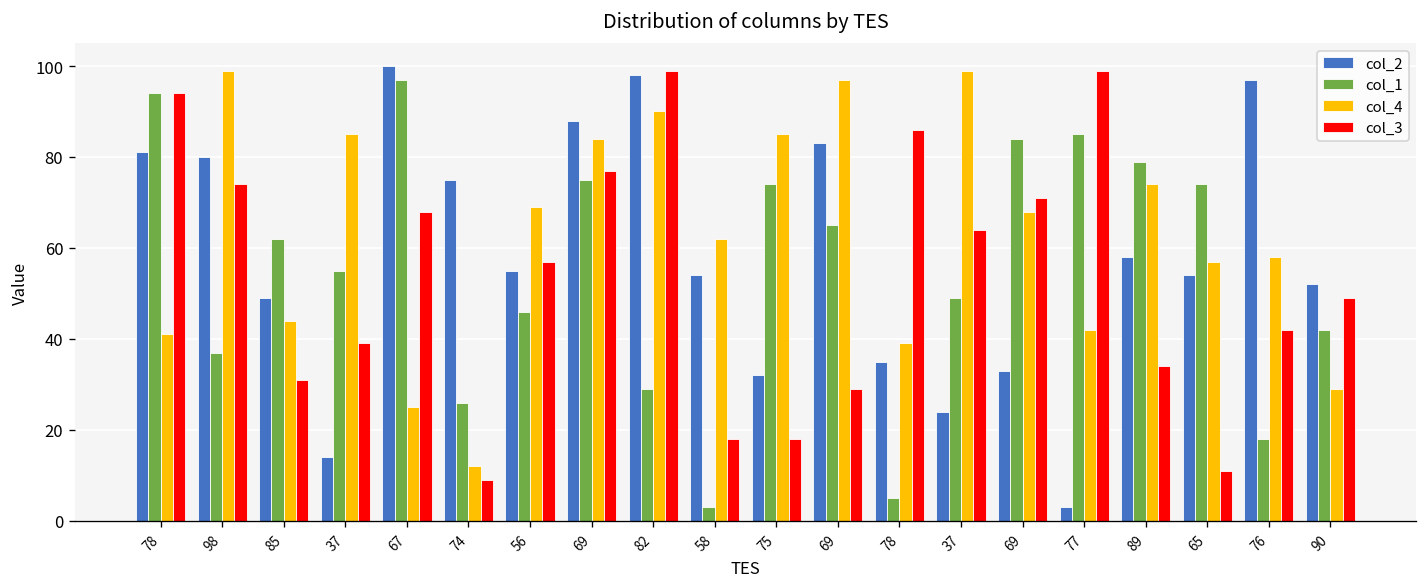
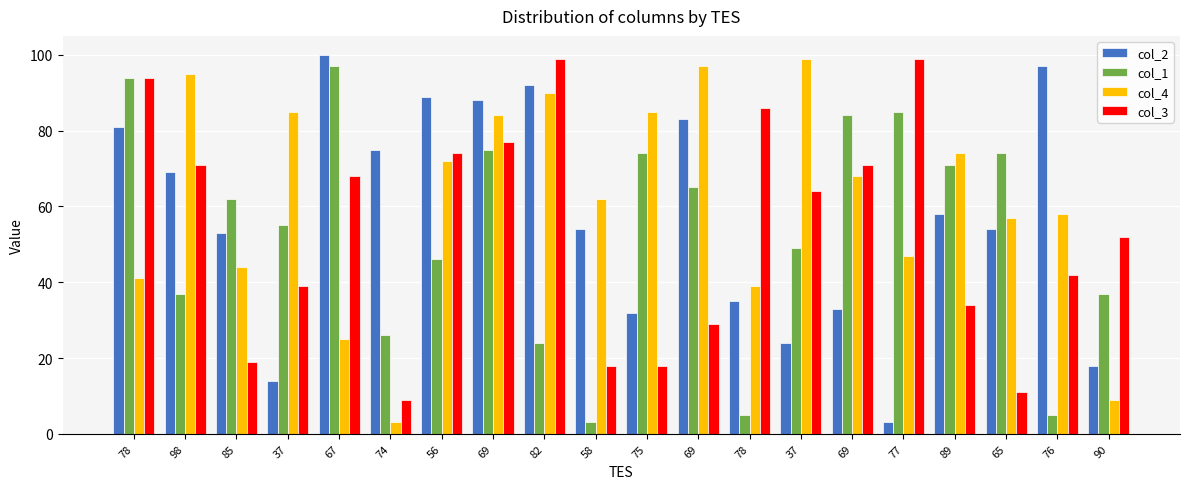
  {
    "col_2": {
-     "98": 80,
-     "85": 49,
+     "98": 69,
+     "85": 53,
      "67": 100,
      "74": 75,
-     "56": 55,
-     "82": 98,
+     "56": 89,
+     "82": 92,
      "58": 54,
      "75": 32,
      "77": 3,
      "89": 58,
      "65": 54,
      "76": 97,
-     "90": 52
+     "90": 18
    },
    "col_1": {
      "98": 37,
      "85": 62,
      "67": 97,
      "74": 26,
      "56": 46,
-     "82": 29,
+     "82": 24,
      "58": 3,
      "75": 74,
      "77": 85,
-     "89": 79,
+     "89": 71,
      "65": 74,
-     "76": 18,
-     "90": 42
+     "76": 5,
+     "90": 37
    },
    "col_4": {
-     "98": 99,
+     "98": 95,
      "85": 44,
      "67": 25,
-     "74": 12,
-     "56": 69,
+     "74": 3,
+     "56": 72,
      "82": 90,
      "58": 62,
      "75": 85,
-     "77": 42,
+     "77": 47,
      "89": 74,
      "65": 57,
      "76": 58,
-     "90": 29
+     "90": 9
    },
    "col_3": {
-     "98": 74,
-     "85": 31,
+     "98": 71,
+     "85": 19,
      "67": 68,
      "74": 9,
-     "56": 57,
+     "56": 74,
      "82": 99,
      "58": 18,
      "75": 18,
      "77": 99,
      "89": 34,
      "65": 11,
      "76": 42,
-     "90": 49
+     "90": 52
    }
  }
